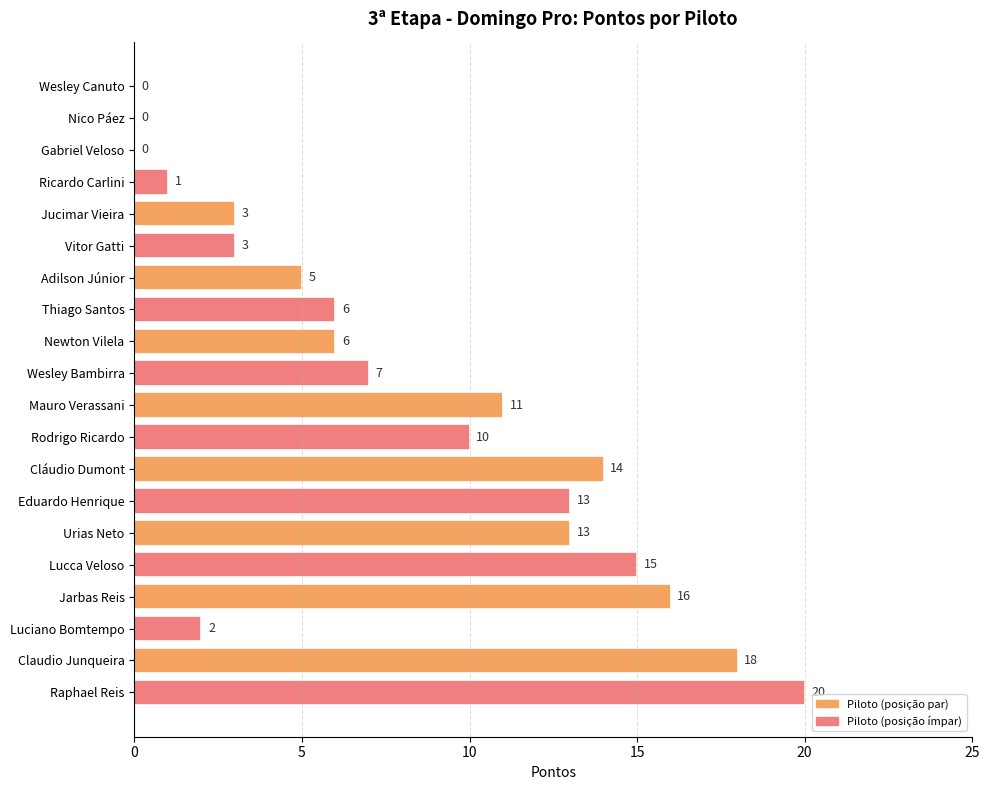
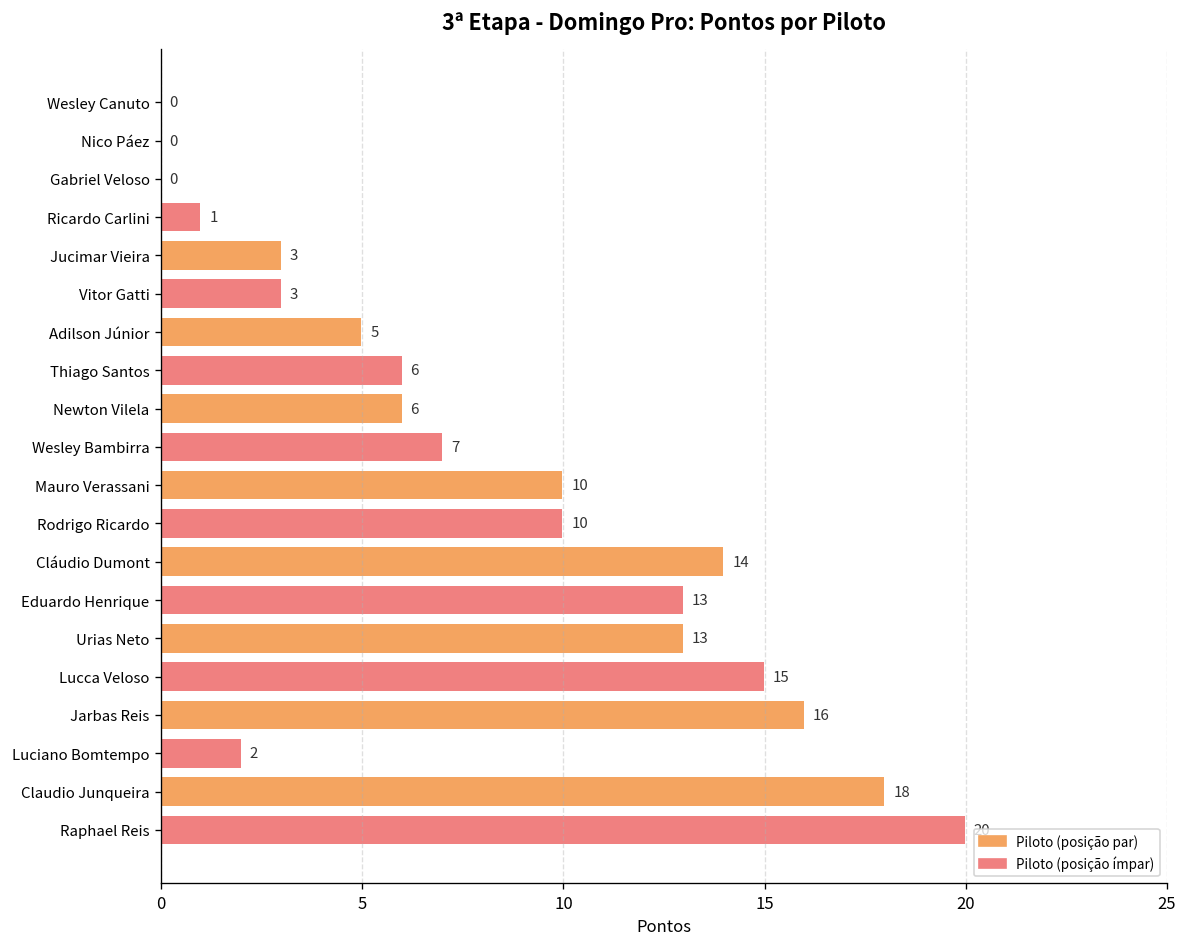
  {
    "Wesley Canuto": 0,
    "Nico Páez": 0,
    "Gabriel Veloso": 0,
    "Ricardo Carlini": 1,
    "Jucimar Vieira": 3,
    "Vitor Gatti": 3,
    "Adilson Júnior": 5,
    "Thiago Santos": 6,
    "Newton Vilela": 6,
    "Wesley Bambirra": 7,
-   "Mauro Verassani": 11,
+   "Mauro Verassani": 10,
    "Rodrigo Ricardo": 10,
    "Cláudio Dumont": 14,
    "Eduardo Henrique": 13,
    "Urias Neto": 13,
    "Lucca Veloso": 15,
    "Jarbas Reis": 16,
    "Luciano Bomtempo": 2,
    "Claudio Junqueira": 18
  }
